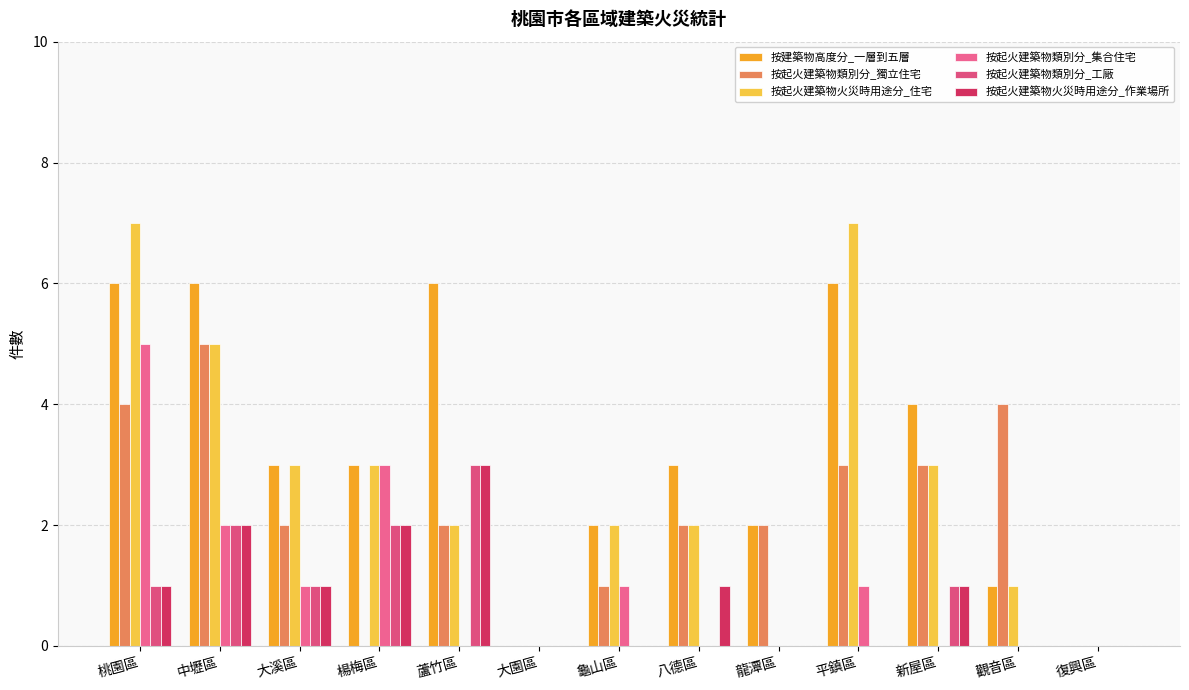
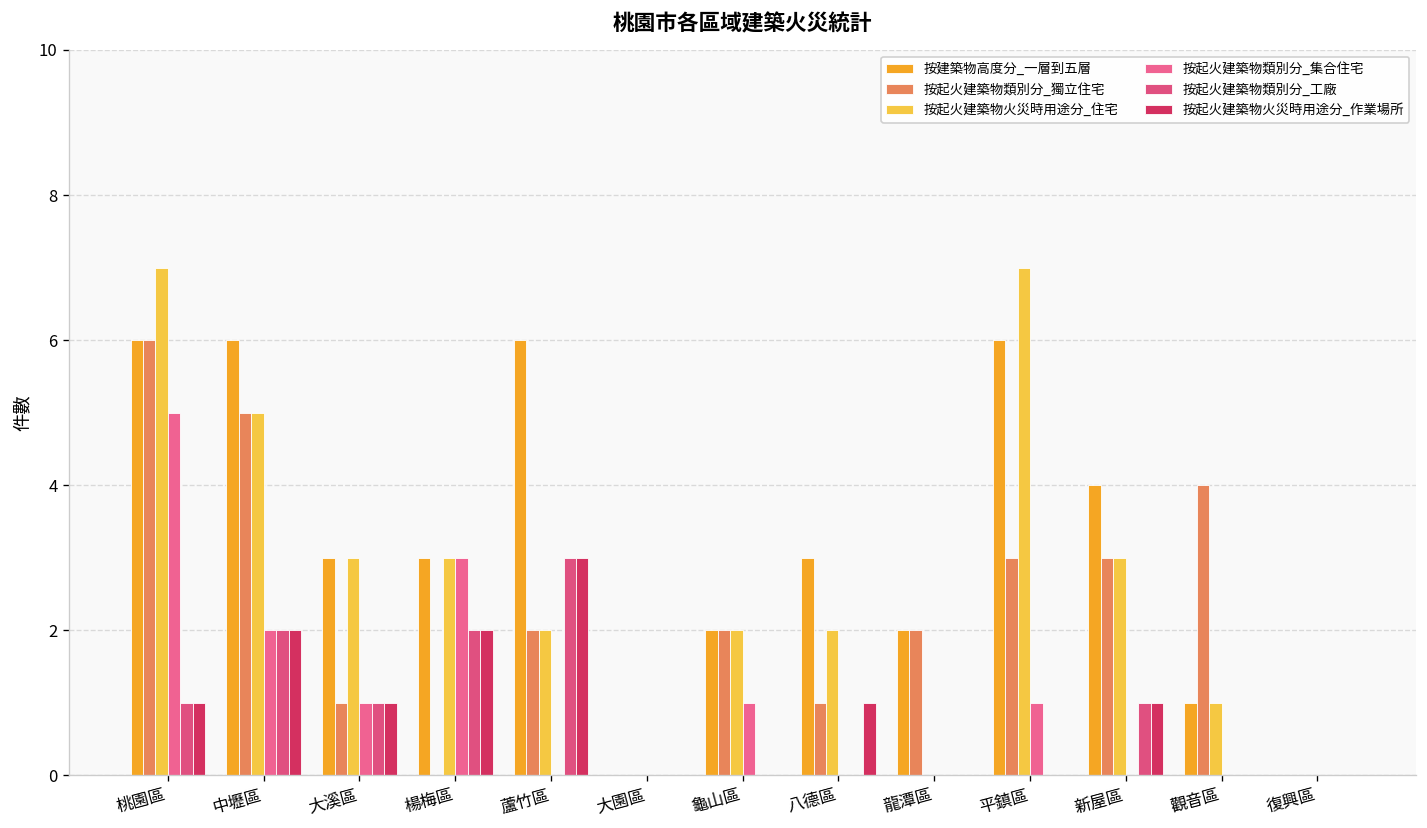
  {
    "按起火建築物類別分_獨立住宅": {
-     "桃園區": 4,
+     "桃園區": 6,
      "中壢區": 5,
-     "大溪區": 2,
+     "大溪區": 1,
      "楊梅區": 0,
      "蘆竹區": 2,
      "大園區": 0,
-     "龜山區": 1,
-     "八德區": 2,
+     "龜山區": 2,
+     "八德區": 1,
      "龍潭區": 2,
      "平鎮區": 3,
      "新屋區": 3,
      "觀音區": 4,
      "復興區": 0
    }
  }
